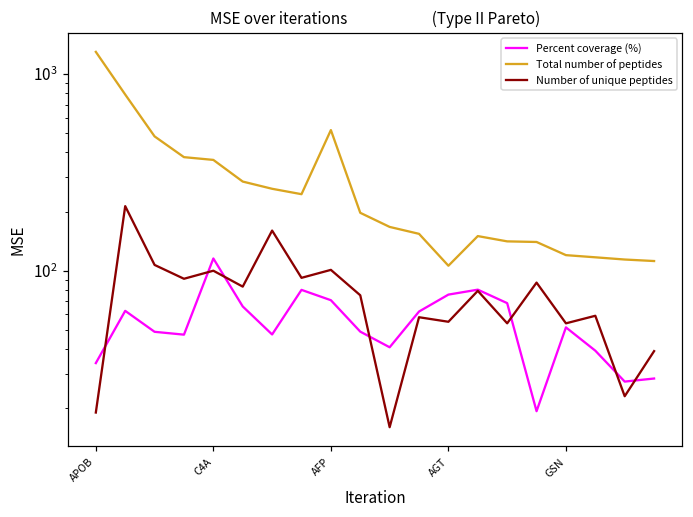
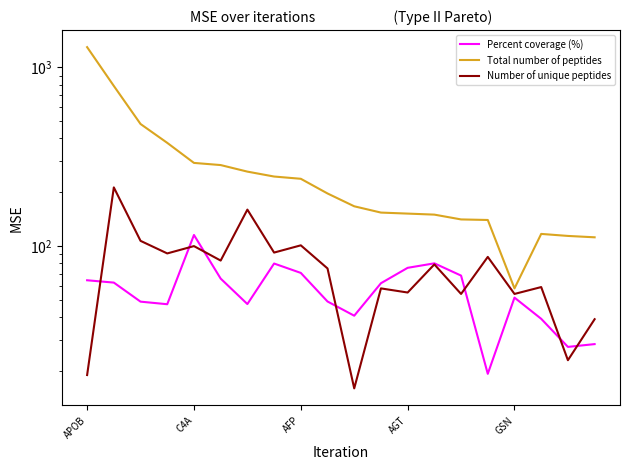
  {
    "Percent coverage (%)": {
-     "APOB": 34,
+     "APOB": 64,
      "C4A": 120,
      "AFP": 71,
      "AGT": 76,
      "GSN": 52
    },
    "Total number of peptides": {
      "APOB": 1300,
-     "C4A": 370,
-     "AFP": 520,
-     "AGT": 110,
-     "GSN": 120
+     "C4A": 290,
+     "AFP": 240,
+     "AGT": 150,
+     "GSN": 58
    },
    "Number of unique peptides": {
      "APOB": 19,
      "C4A": 100,
      "AFP": 100,
      "AGT": 55,
      "GSN": 54
    }
  }
